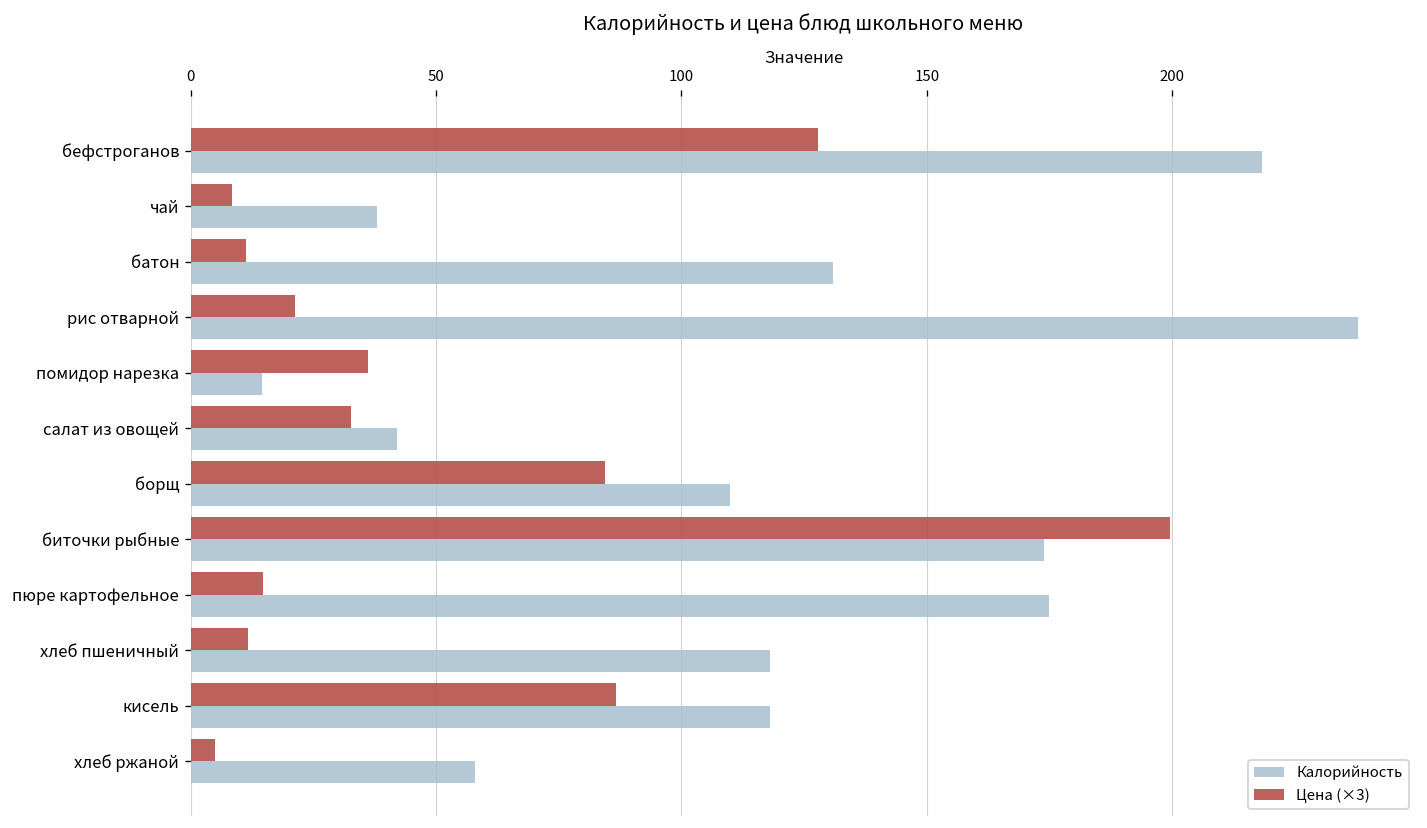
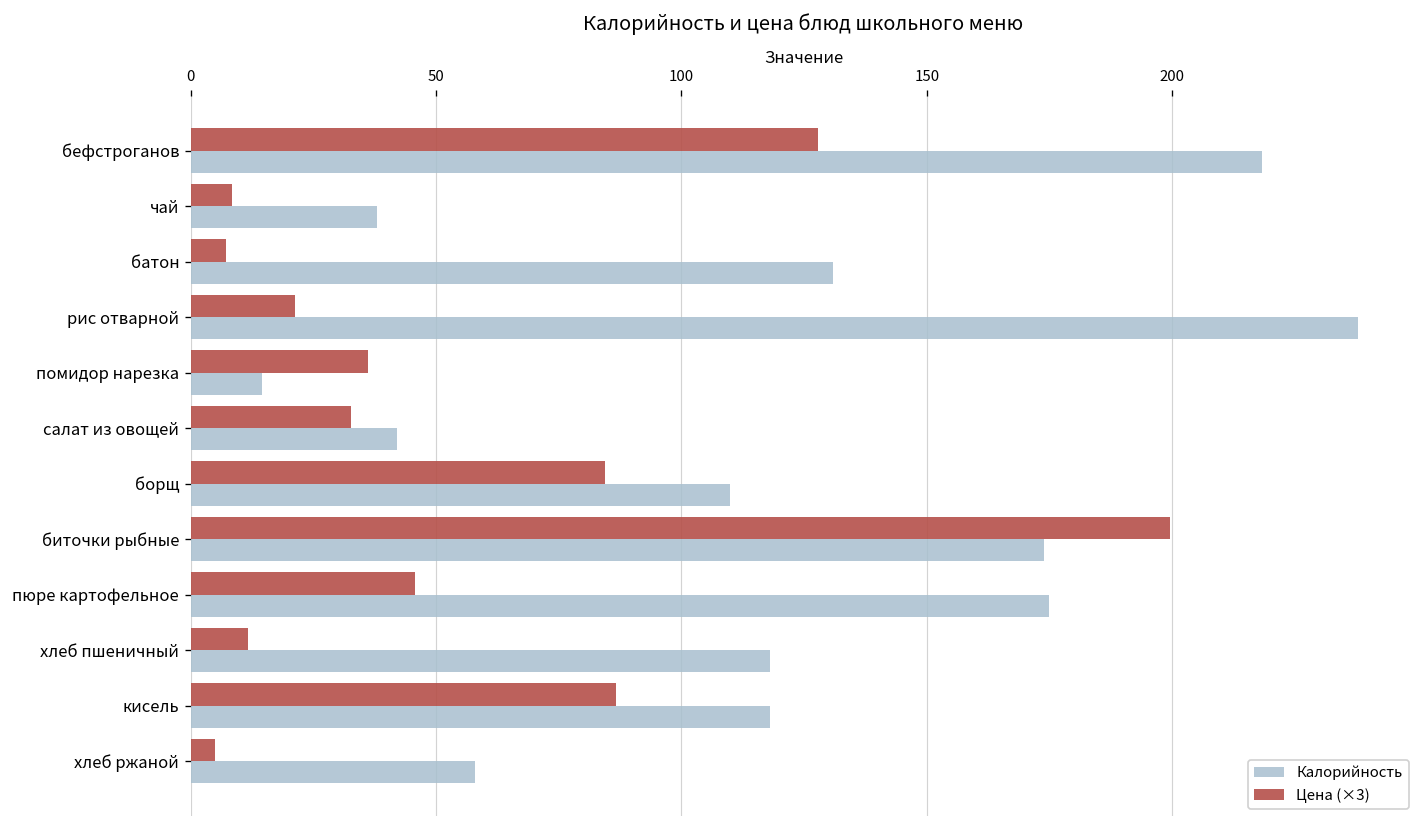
  {
    "Калорийность": {
      "бефстроганов": 218,
      "чай": 38,
      "батон": 131,
      "рис отварной": 238,
      "помидор нарезка": 14,
      "салат из овощей": 42,
      "борщ": 110,
      "биточки рыбные": 174,
      "пюре картофельное": 175,
      "хлеб пшеничный": 118,
      "кисель": 118,
      "хлеб ржаной": 58
    },
    "Цена (×3)": {
      "бефстроганов": 128,
      "чай": 8,
-     "батон": 11,
+     "батон": 7,
      "рис отварной": 21,
      "помидор нарезка": 36,
      "салат из овощей": 33,
      "борщ": 84,
      "биточки рыбные": 200,
-     "пюре картофельное": 15,
+     "пюре картофельное": 46,
      "хлеб пшеничный": 12,
      "кисель": 87,
      "хлеб ржаной": 5
    }
  }
